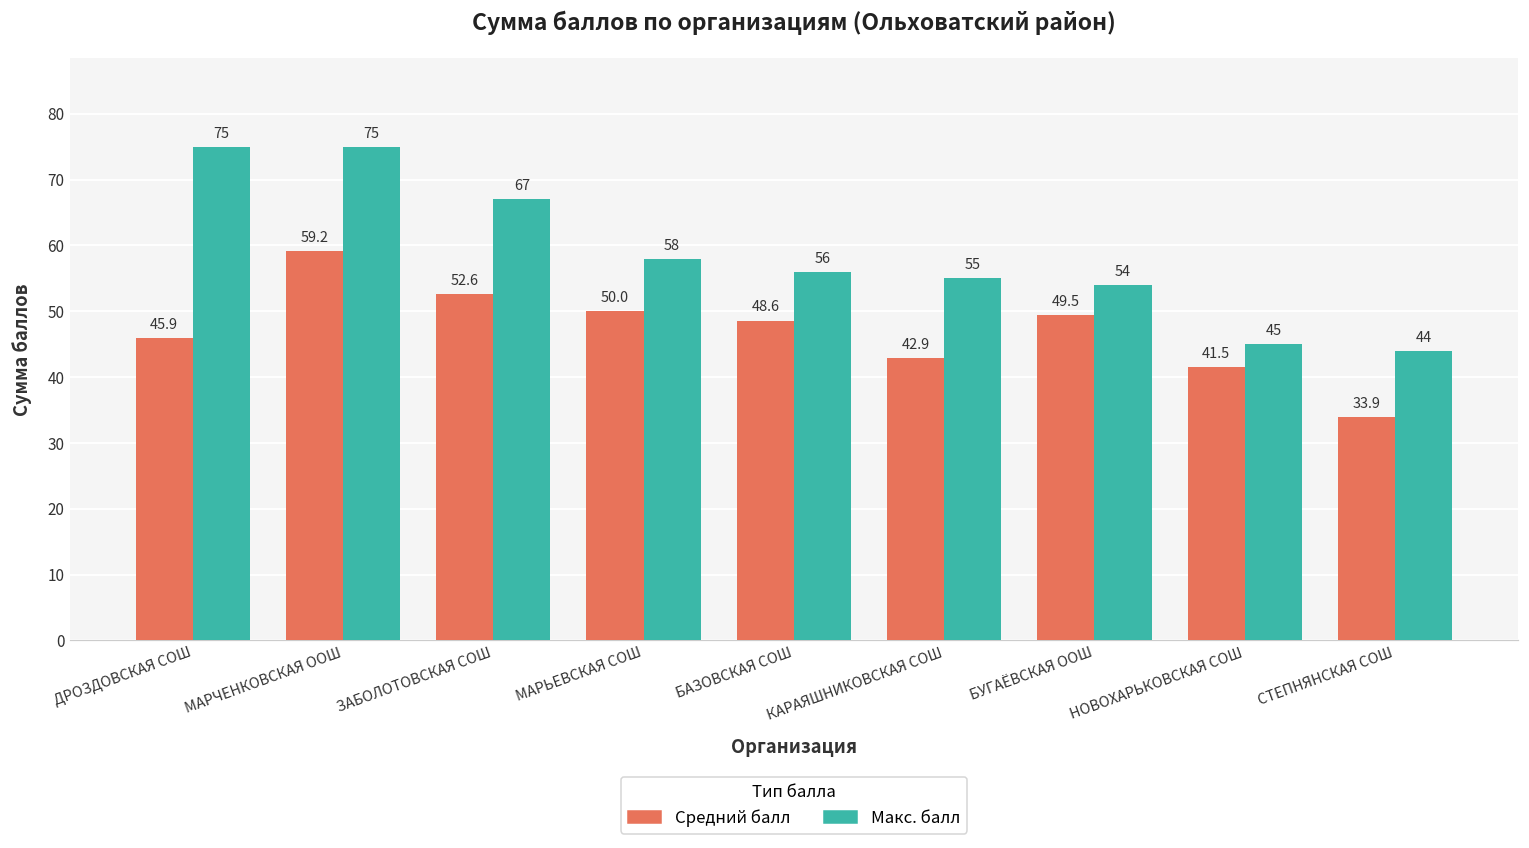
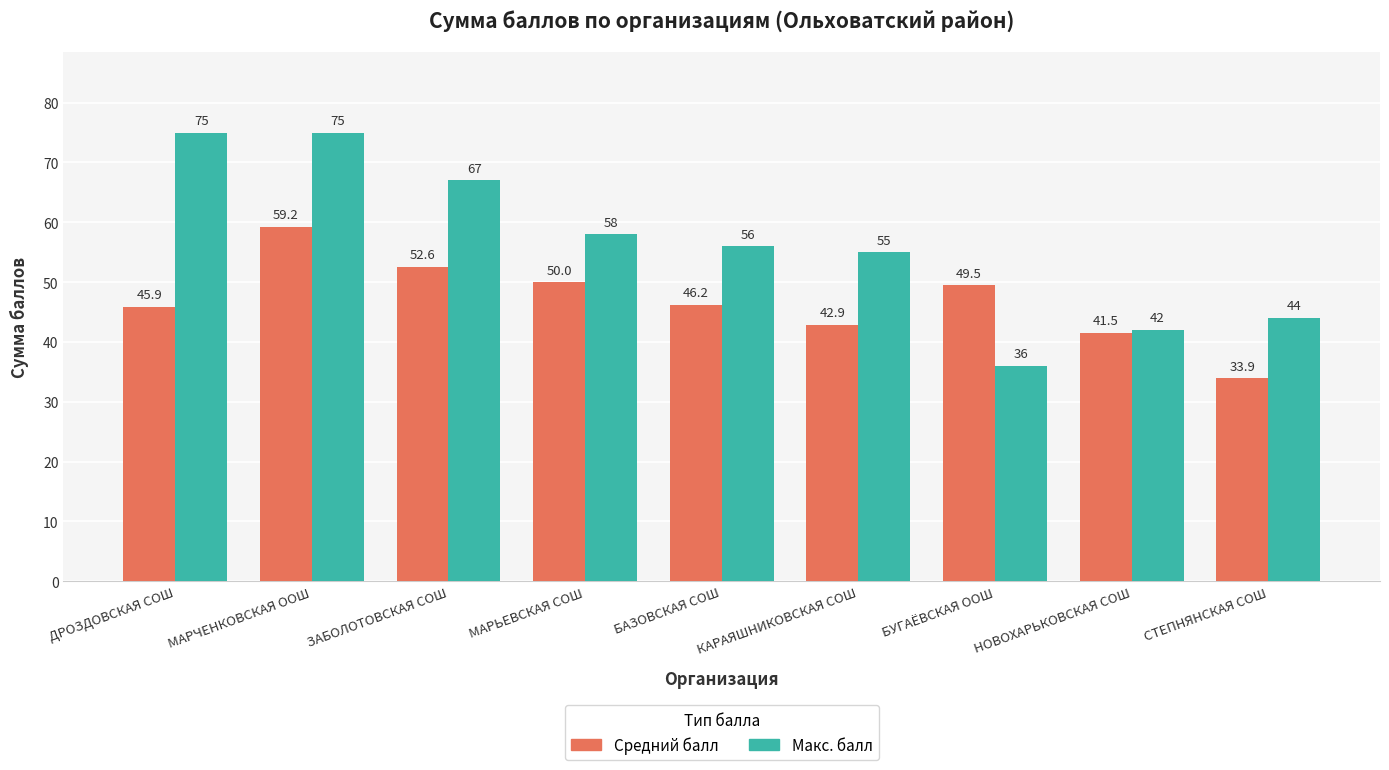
  {
    "Средний балл": {
      "ДРОЗДОВСКАЯ СОШ": 45.9,
      "МАРЧЕНКОВСКАЯ ООШ": 59.2,
      "ЗАБОЛОТОВСКАЯ СОШ": 52.6,
      "МАРЬЕВСКАЯ СОШ": 50.0,
-     "БАЗОВСКАЯ СОШ": 48.6,
+     "БАЗОВСКАЯ СОШ": 46.2,
      "КАРАЯШНИКОВСКАЯ СОШ": 42.9,
      "БУГАЁВСКАЯ ООШ": 49.5,
      "НОВОХАРЬКОВСКАЯ СОШ": 41.5,
      "СТЕПНЯНСКАЯ СОШ": 33.9
    },
    "Макс. балл": {
      "ДРОЗДОВСКАЯ СОШ": 75,
      "МАРЧЕНКОВСКАЯ ООШ": 75,
      "ЗАБОЛОТОВСКАЯ СОШ": 67,
      "МАРЬЕВСКАЯ СОШ": 58,
      "БАЗОВСКАЯ СОШ": 56,
      "КАРАЯШНИКОВСКАЯ СОШ": 55,
-     "БУГАЁВСКАЯ ООШ": 54,
-     "НОВОХАРЬКОВСКАЯ СОШ": 45,
+     "БУГАЁВСКАЯ ООШ": 36,
+     "НОВОХАРЬКОВСКАЯ СОШ": 42,
      "СТЕПНЯНСКАЯ СОШ": 44
    }
  }
